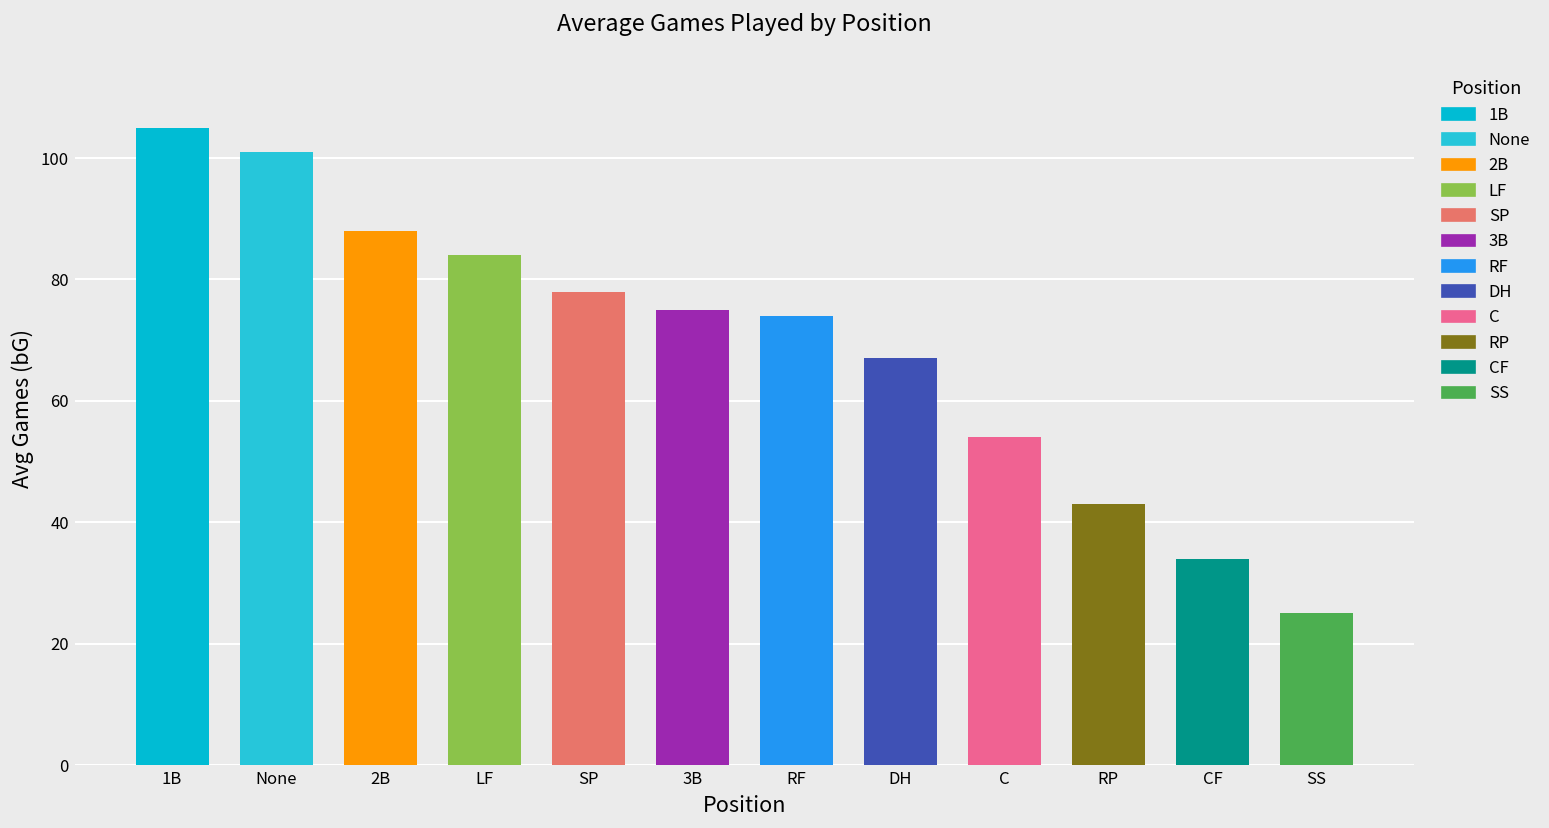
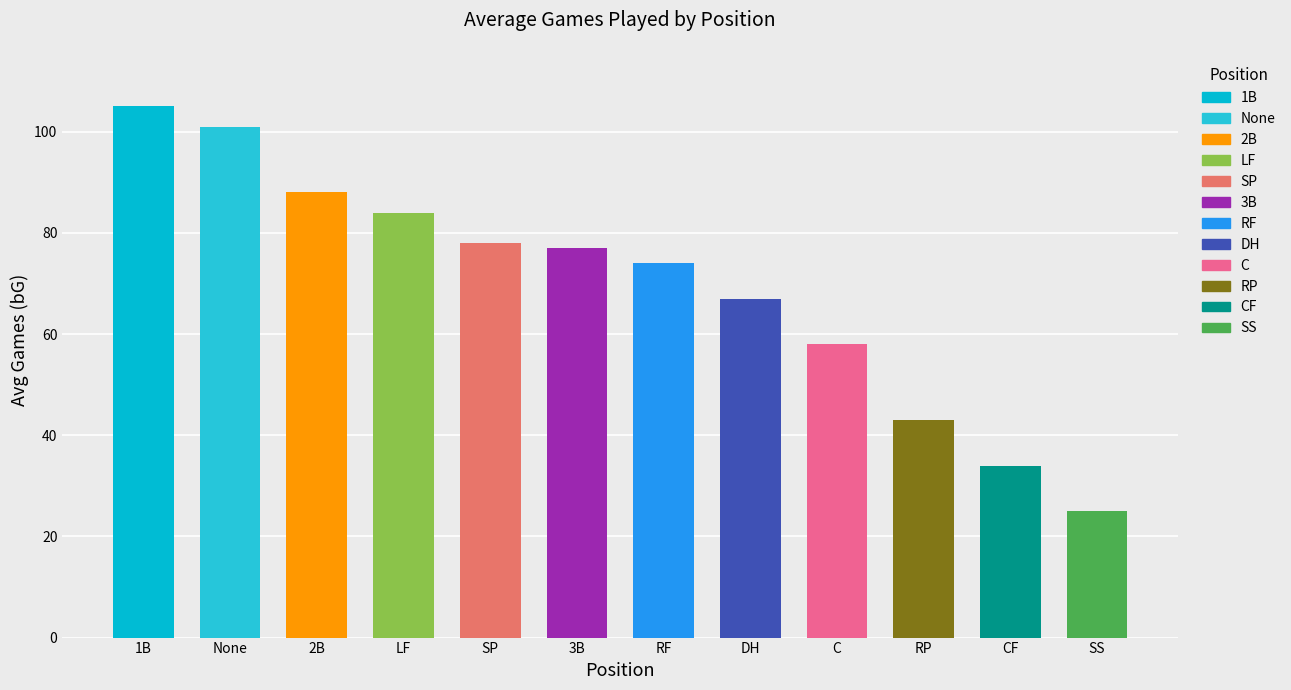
  {
    "1B": 105,
    "None": 101,
    "2B": 88,
    "LF": 84,
    "SP": 78,
-   "3B": 75,
+   "3B": 77,
    "RF": 74,
    "DH": 67,
-   "C": 54,
+   "C": 58,
    "RP": 43,
    "CF": 34,
    "SS": 25
  }
